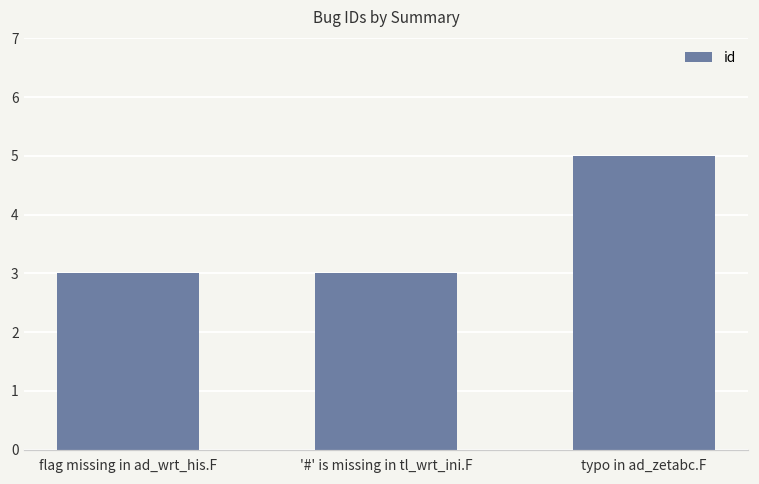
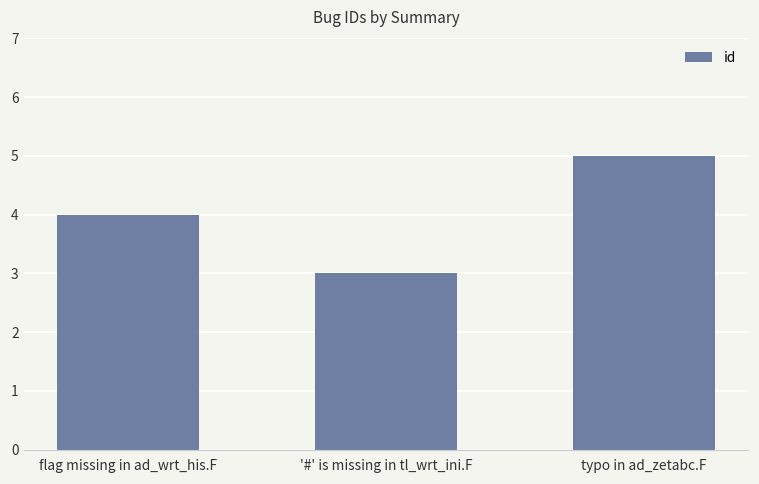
  {
-   "flag missing in ad_wrt_his.F": 3,
+   "flag missing in ad_wrt_his.F": 4,
    "'#' is missing in tl_wrt_ini.F": 3,
    "typo in ad_zetabc.F": 5
  }
